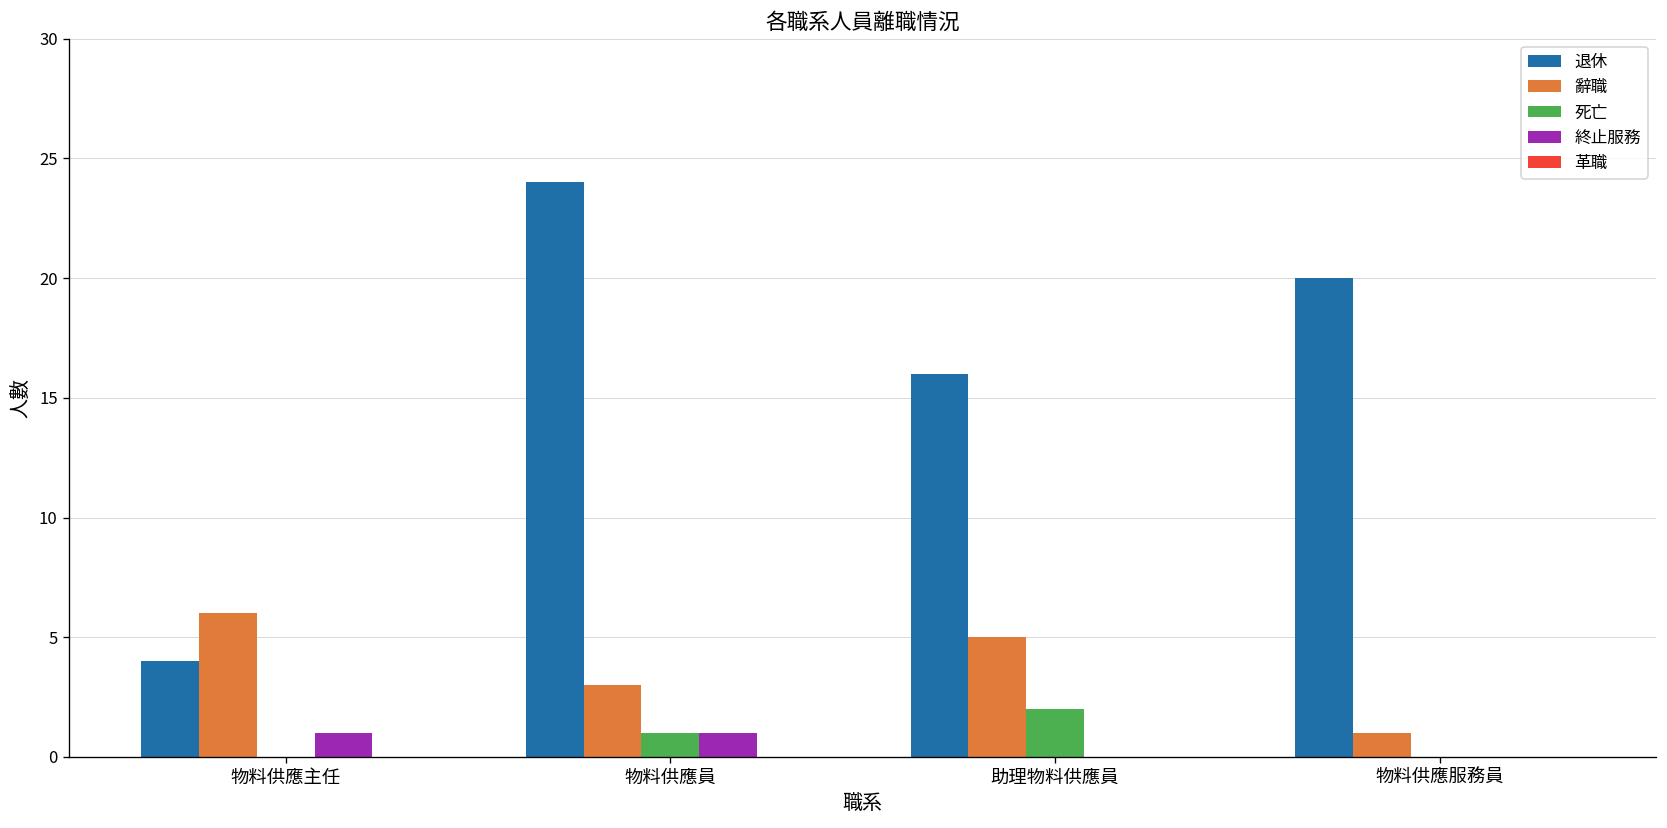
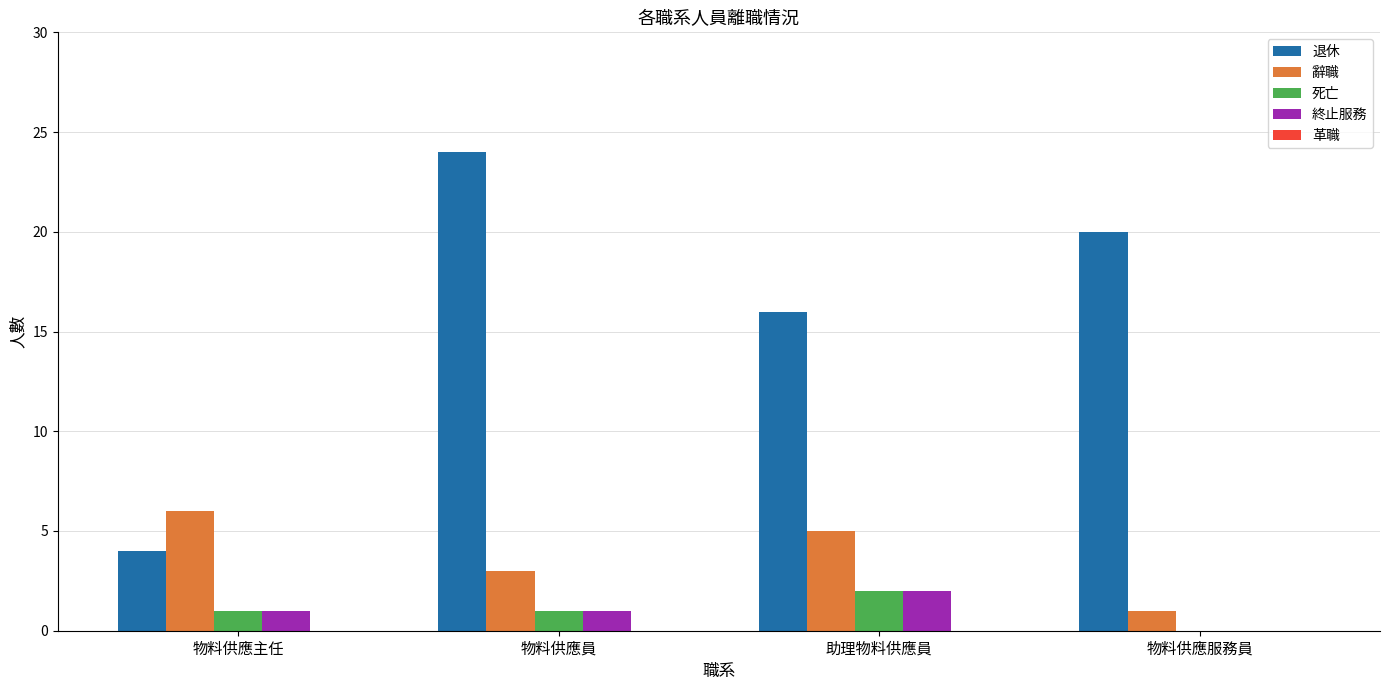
  {
    "退休": {
      "物料供應主任": 4,
      "物料供應員": 24,
      "助理物料供應員": 16,
      "物料供應服務員": 20
    },
    "死亡": {
-     "物料供應主任": 0,
+     "物料供應主任": 1,
      "物料供應員": 1,
      "助理物料供應員": 2,
      "物料供應服務員": 0
    },
    "終止服務": {
      "物料供應主任": 1,
      "物料供應員": 1,
-     "助理物料供應員": 0,
+     "助理物料供應員": 2,
      "物料供應服務員": 0
    }
  }
